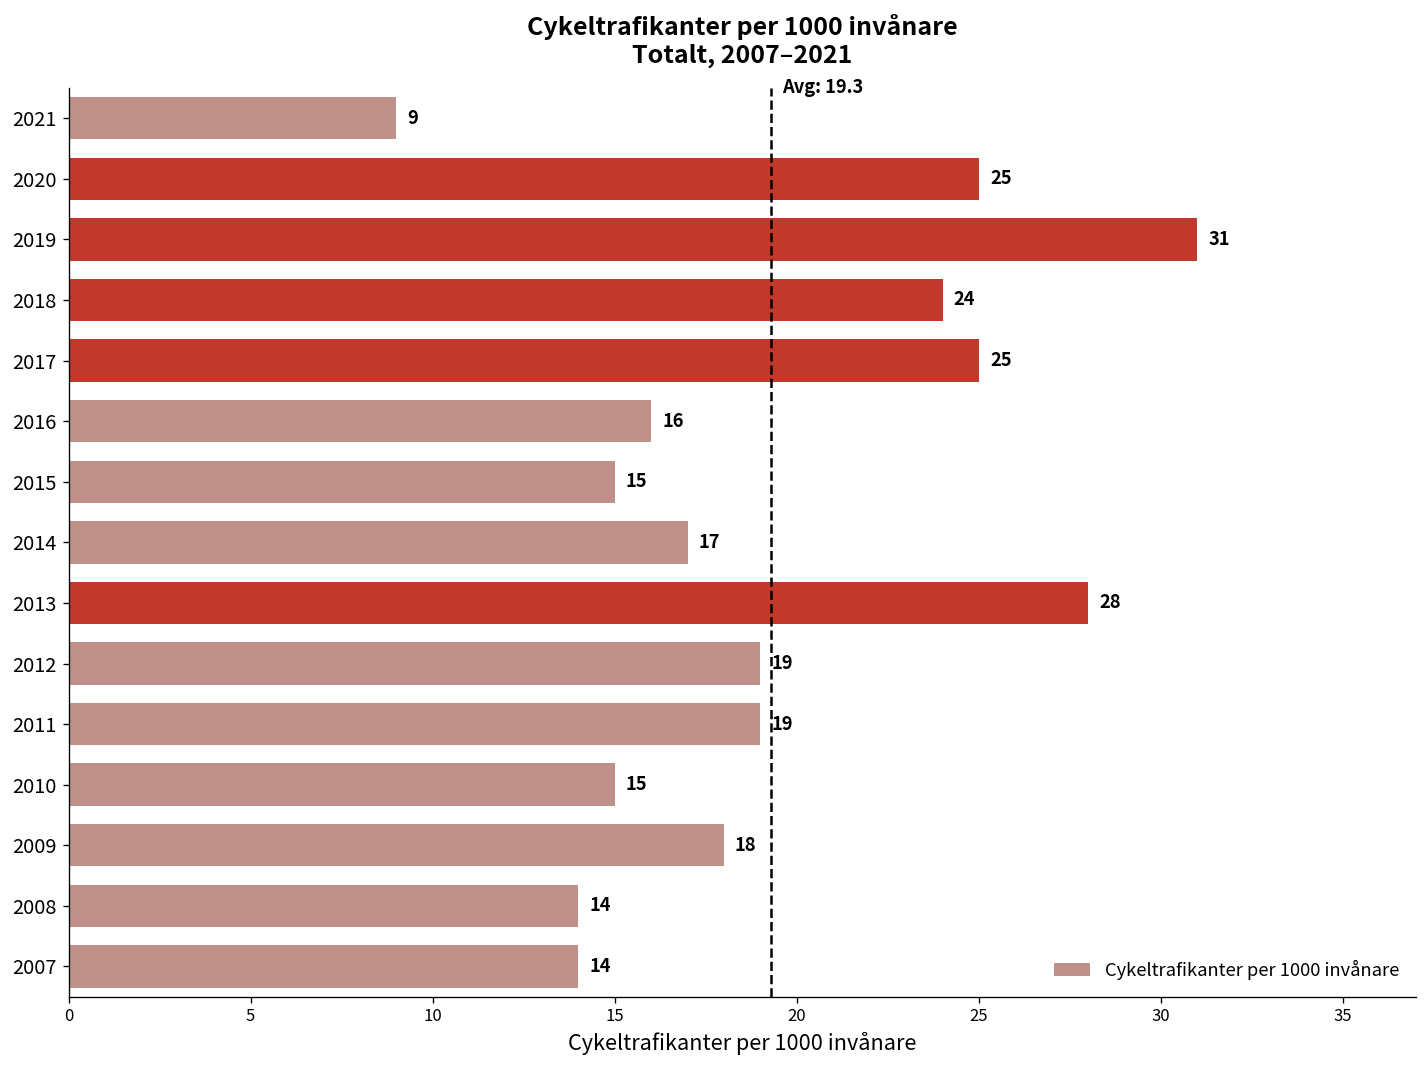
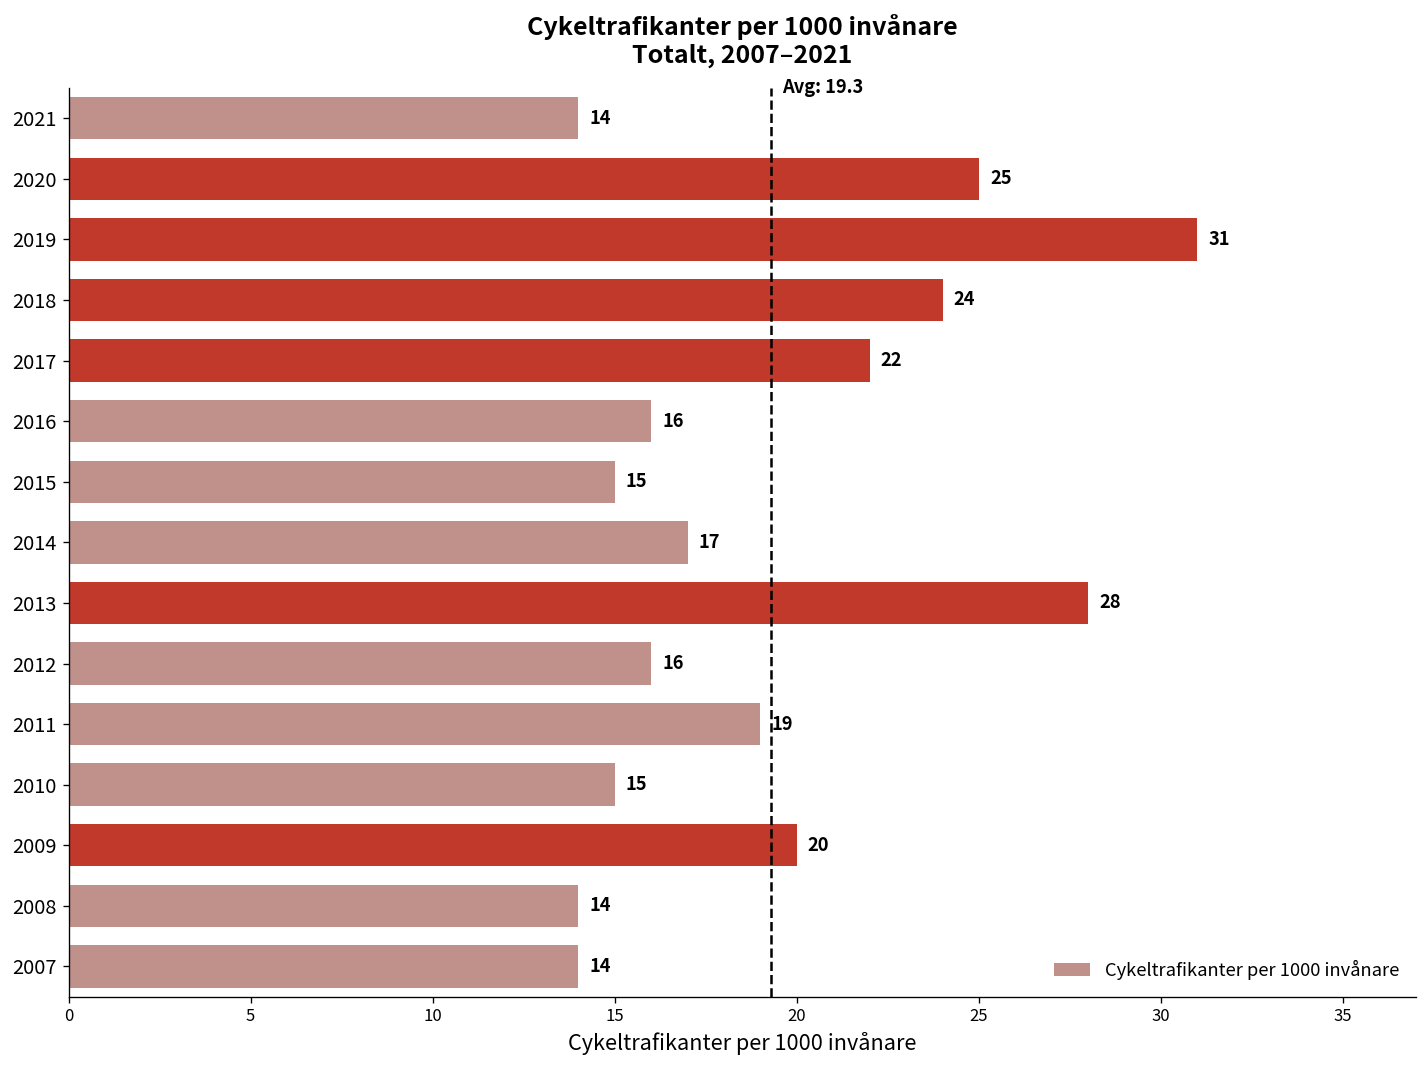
  {
-   "2021": 9,
+   "2021": 14,
    "2020": 25,
    "2019": 31,
    "2018": 24,
-   "2017": 25,
+   "2017": 22,
    "2016": 16,
    "2015": 15,
    "2014": 17,
    "2013": 28,
-   "2012": 19,
+   "2012": 16,
    "2011": 19,
    "2010": 15,
-   "2009": 18,
+   "2009": 20,
    "2008": 14,
    "2007": 14
  }
